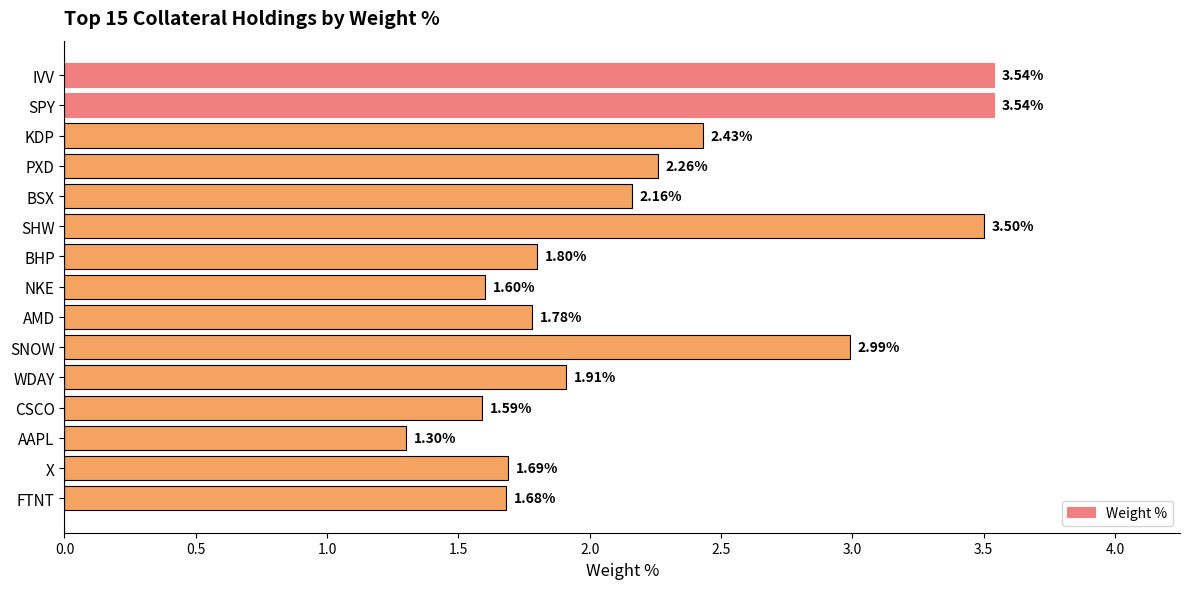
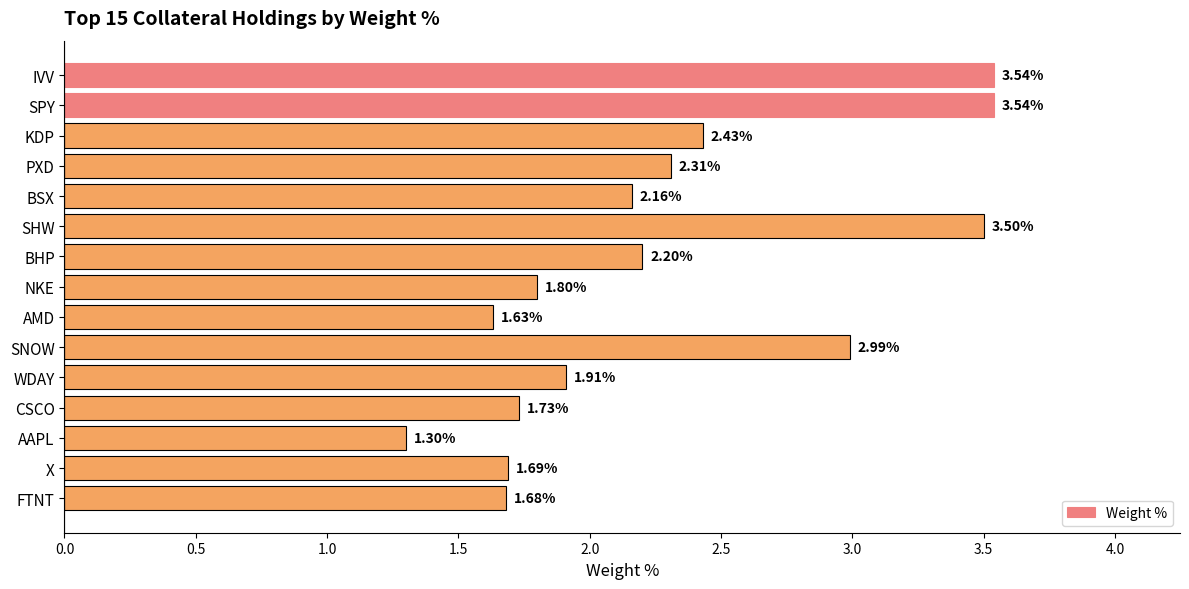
  {
    "IVV": "3.54%",
    "SPY": "3.54%",
    "KDP": "2.43%",
-   "PXD": "2.26%",
+   "PXD": "2.31%",
    "BSX": "2.16%",
    "SHW": "3.50%",
-   "BHP": "1.80%",
-   "NKE": "1.60%",
-   "AMD": "1.78%",
+   "BHP": "2.20%",
+   "NKE": "1.80%",
+   "AMD": "1.63%",
    "SNOW": "2.99%",
    "WDAY": "1.91%",
-   "CSCO": "1.59%",
+   "CSCO": "1.73%",
    "AAPL": "1.30%",
    "X": "1.69%",
    "FTNT": "1.68%"
  }
